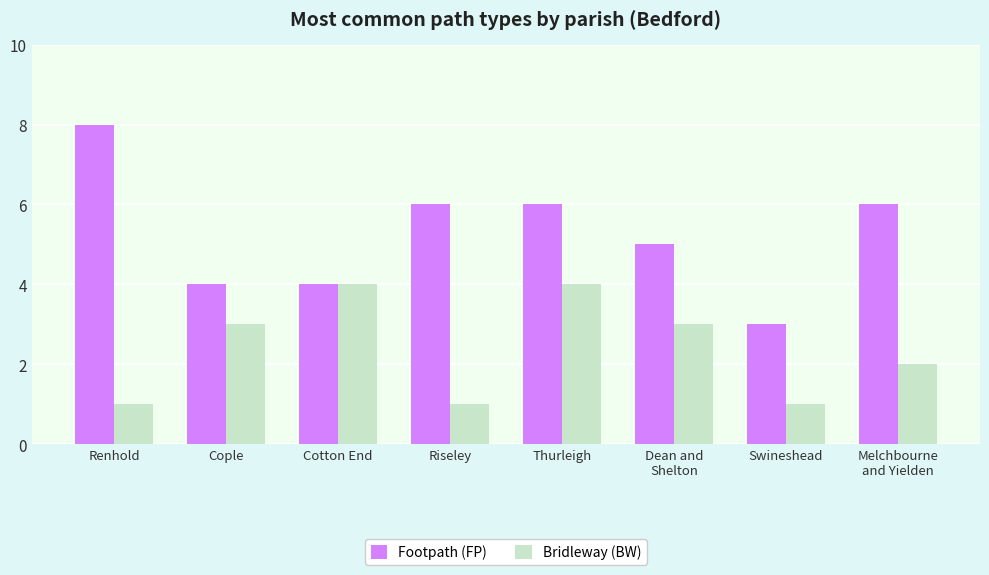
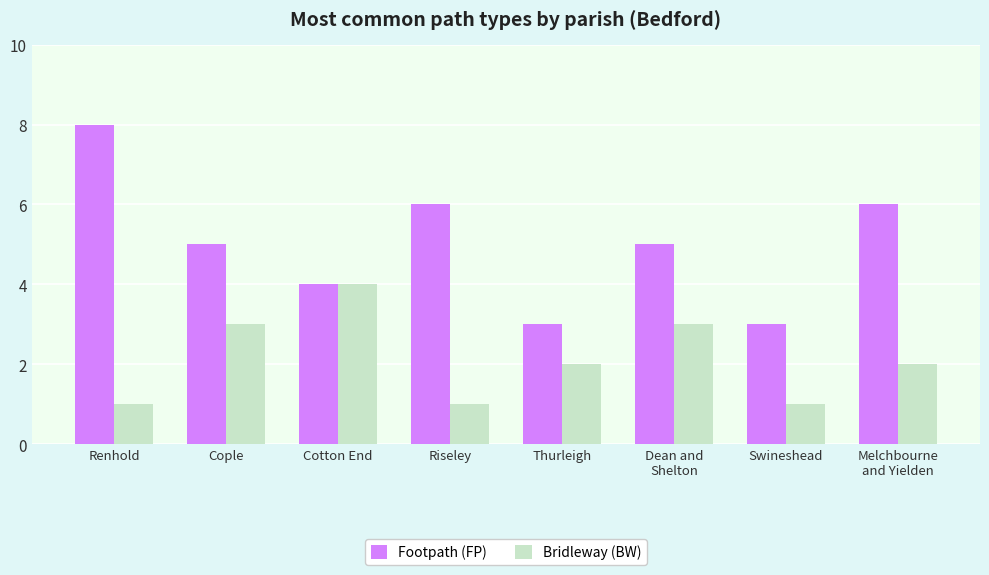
  {
    "Footpath (FP)": {
      "Renhold": 8,
-     "Cople": 4,
+     "Cople": 5,
      "Cotton End": 4,
      "Riseley": 6,
-     "Thurleigh": 6,
+     "Thurleigh": 3,
      "Dean and Shelton": 5,
      "Swineshead": 3,
      "Melchbourne and Yielden": 6
    },
    "Bridleway (BW)": {
      "Renhold": 1,
      "Cople": 3,
      "Cotton End": 4,
      "Riseley": 1,
-     "Thurleigh": 4,
+     "Thurleigh": 2,
      "Dean and Shelton": 3,
      "Swineshead": 1,
      "Melchbourne and Yielden": 2
    }
  }
